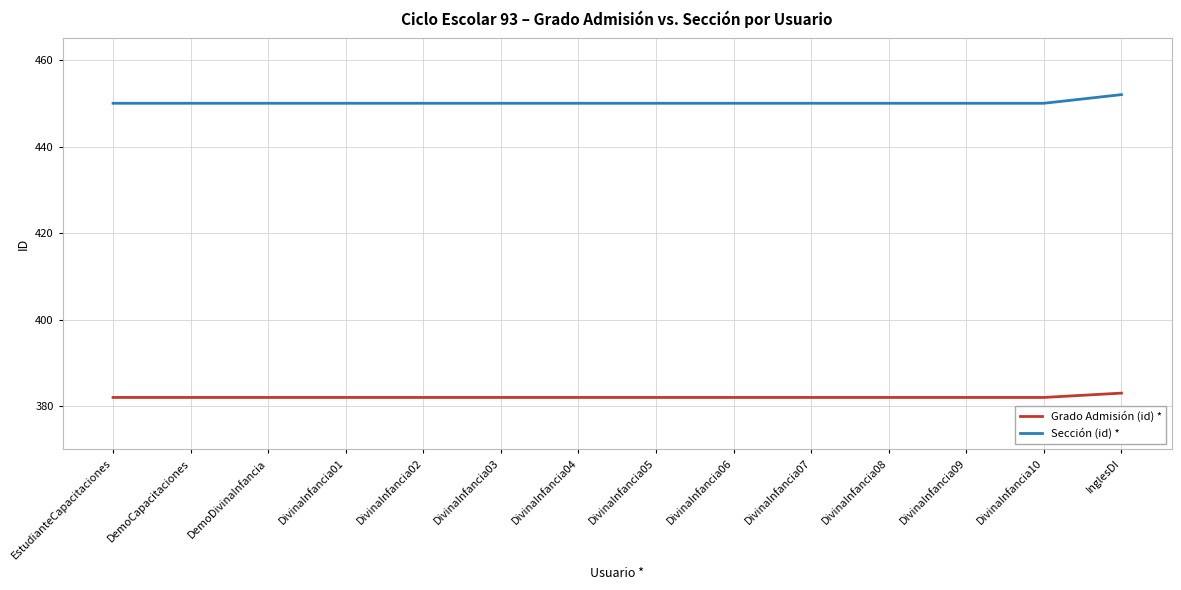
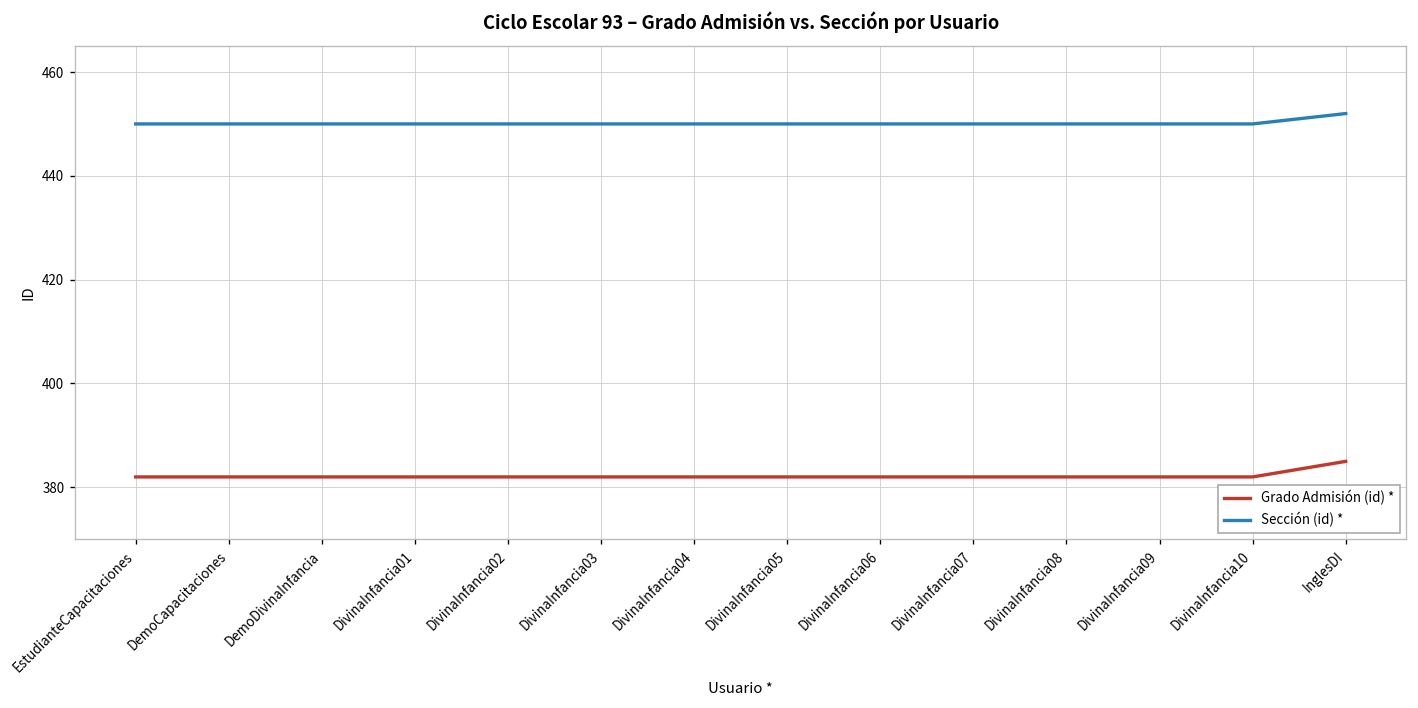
  {
    "Grado Admisión (id) *": {
      "EstudianteCapacitaciones": 382,
      "DemoCapacitaciones": 382,
      "DemoDivinaInfancia": 382,
      "DivinaInfancia01": 382,
      "DivinaInfancia02": 382,
      "DivinaInfancia03": 382,
      "DivinaInfancia04": 382,
      "DivinaInfancia05": 382,
      "DivinaInfancia06": 382,
      "DivinaInfancia07": 382,
      "DivinaInfancia08": 382,
      "DivinaInfancia09": 382,
      "DivinaInfancia10": 382,
-     "InglesDI": 383
+     "InglesDI": 385
    },
    "Sección (id) *": {
      "EstudianteCapacitaciones": 450,
      "DemoCapacitaciones": 450,
      "DemoDivinaInfancia": 450,
      "DivinaInfancia01": 450,
      "DivinaInfancia02": 450,
      "DivinaInfancia03": 450,
      "DivinaInfancia04": 450,
      "DivinaInfancia05": 450,
      "DivinaInfancia06": 450,
      "DivinaInfancia07": 450,
      "DivinaInfancia08": 450,
      "DivinaInfancia09": 450,
      "DivinaInfancia10": 450,
      "InglesDI": 452
    }
  }
